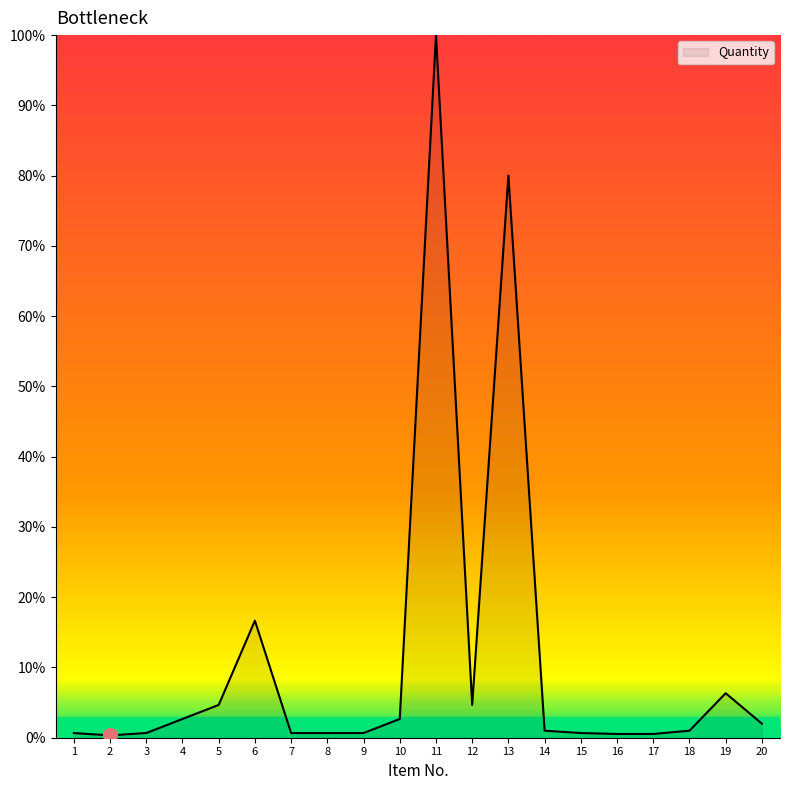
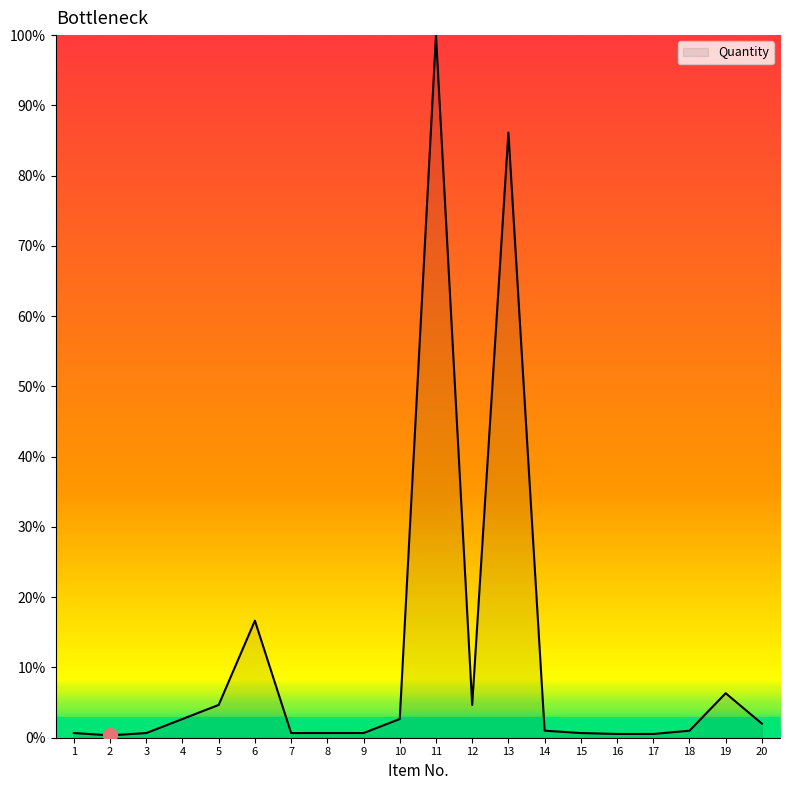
  {
    "Quantity": {
      "5": "5%",
      "6": "17%",
      "11": "100%",
      "12": "5%",
-     "13": "80%",
+     "13": "86%",
      "19": "6%"
    }
  }
